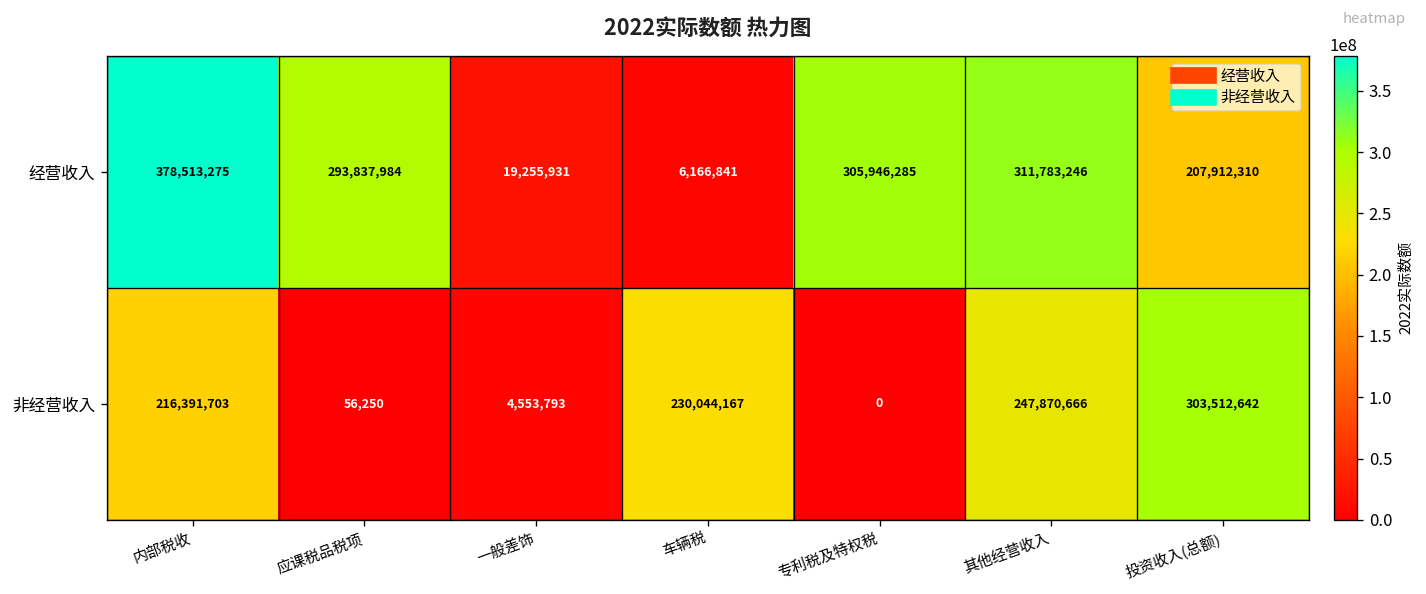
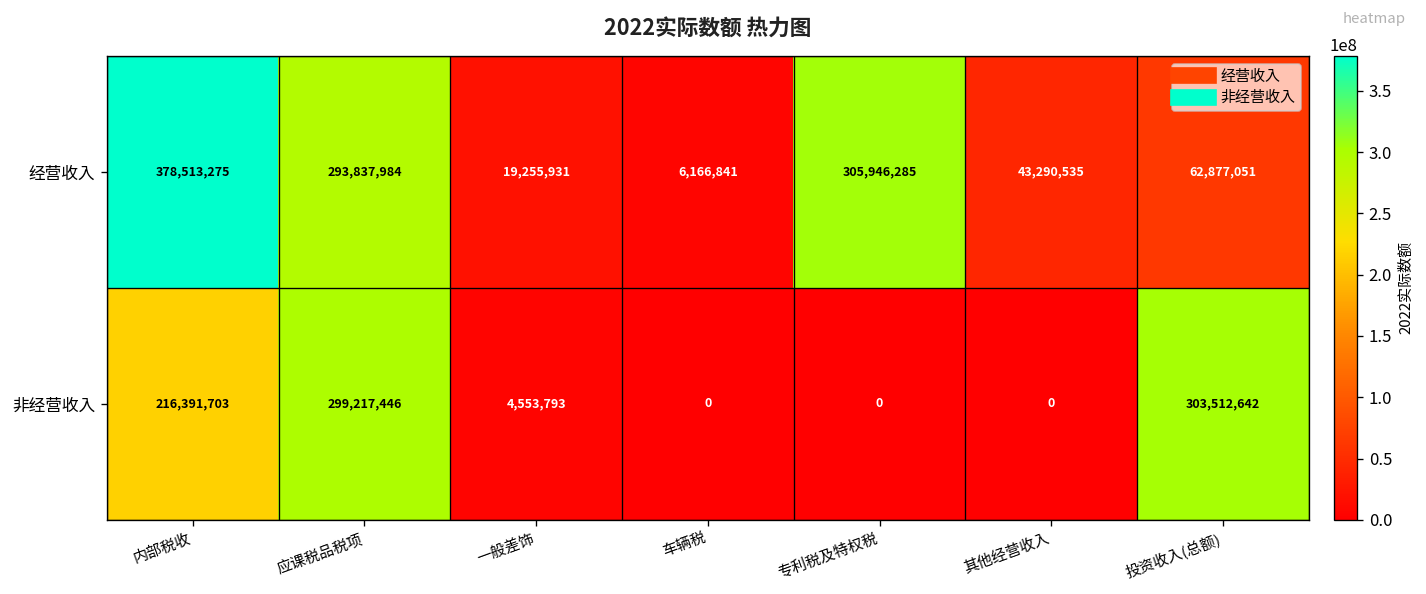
  {
    "经营收入": {
      "内部税收": "378,513,275",
      "应课税品税项": "293,837,984",
      "一般差饰": "19,255,931",
      "车辆税": "6,166,841",
      "专利税及特权税": "305,946,285",
-     "其他经营收入": "311,783,246",
-     "投资收入(总额)": "207,912,310"
+     "其他经营收入": "43,290,535",
+     "投资收入(总额)": "62,877,051"
    },
    "非经营收入": {
      "内部税收": "216,391,703",
-     "应课税品税项": "56,250",
+     "应课税品税项": "299,217,446",
      "一般差饰": "4,553,793",
-     "车辆税": "230,044,167",
+     "车辆税": "0",
      "专利税及特权税": "0",
-     "其他经营收入": "247,870,666",
+     "其他经营收入": "0",
      "投资收入(总额)": "303,512,642"
    }
  }
